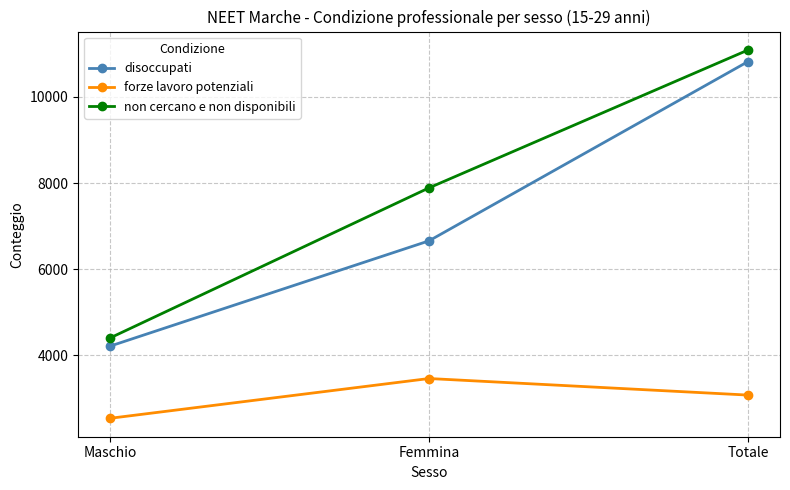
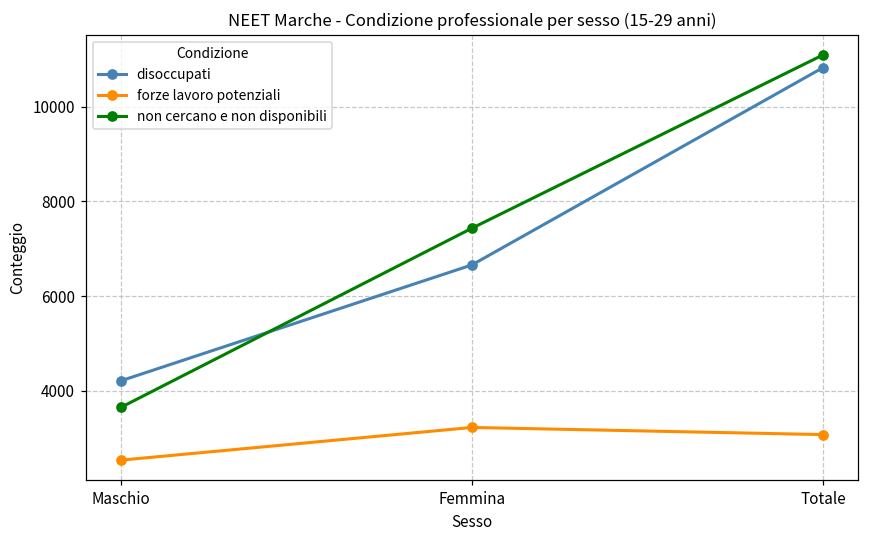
  {
    "disoccupati": {
      "Maschio": 4200,
      "Femmina": 6700,
      "Totale": 10800
    },
    "forze lavoro potenziali": {
      "Maschio": 2500,
-     "Femmina": 3500,
+     "Femmina": 3200,
      "Totale": 3100
    },
    "non cercano e non disponibili": {
-     "Maschio": 4400,
-     "Femmina": 7900,
+     "Maschio": 3700,
+     "Femmina": 7400,
      "Totale": 11100
    }
  }
